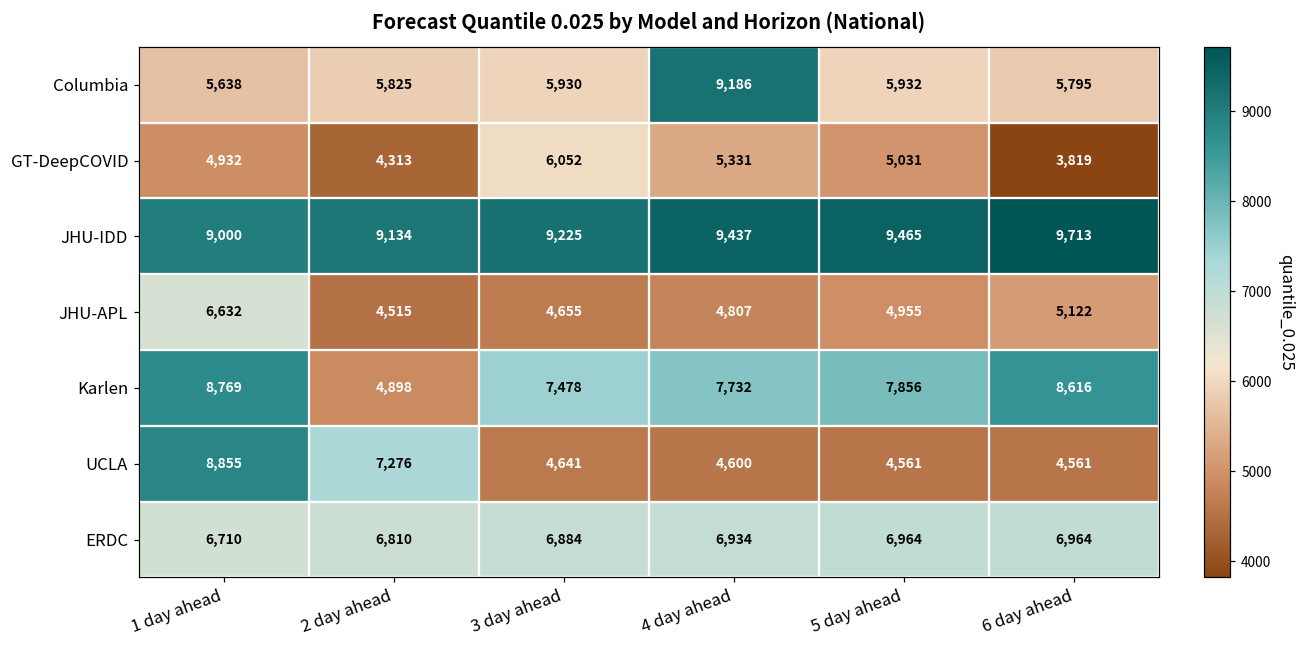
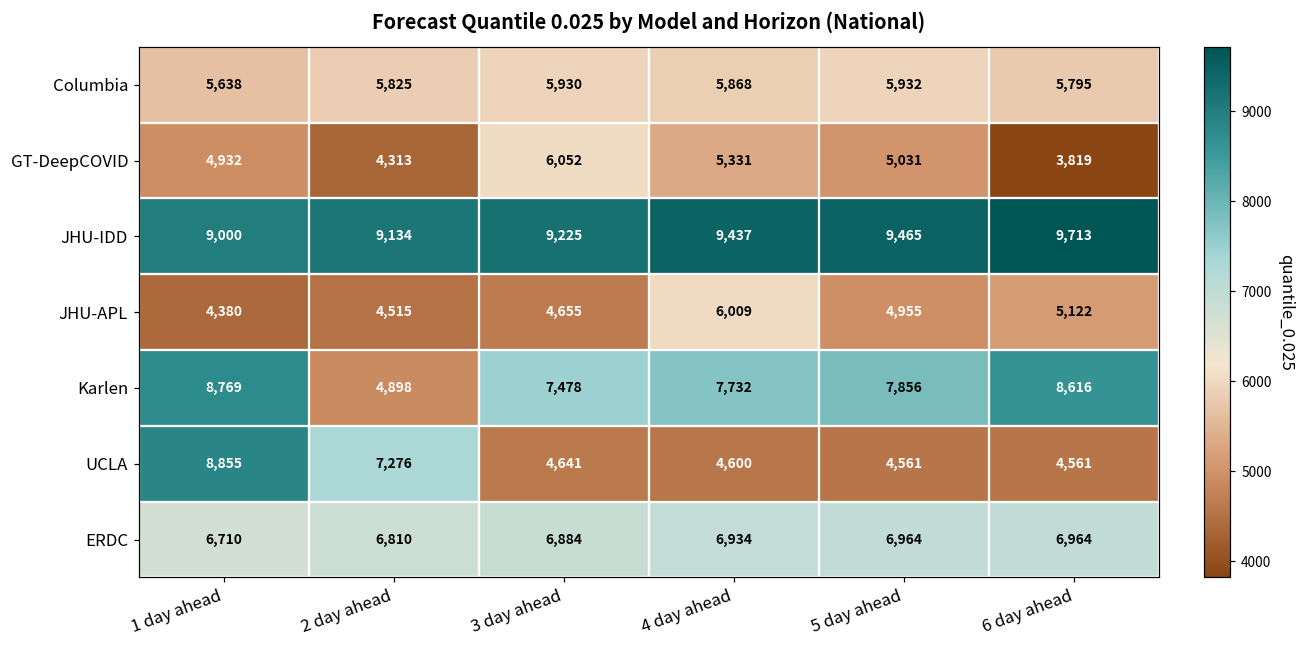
  {
    "Columbia": {
      "1 day ahead": "5,638",
      "2 day ahead": "5,825",
      "3 day ahead": "5,930",
-     "4 day ahead": "9,186",
+     "4 day ahead": "5,868",
      "5 day ahead": "5,932",
      "6 day ahead": "5,795"
    },
    "GT-DeepCOVID": {
      "1 day ahead": "4,932",
      "2 day ahead": "4,313",
      "3 day ahead": "6,052",
      "4 day ahead": "5,331",
      "5 day ahead": "5,031",
      "6 day ahead": "3,819"
    },
    "JHU-IDD": {
      "1 day ahead": "9,000",
      "2 day ahead": "9,134",
      "3 day ahead": "9,225",
      "4 day ahead": "9,437",
      "5 day ahead": "9,465",
      "6 day ahead": "9,713"
    },
    "JHU-APL": {
-     "1 day ahead": "6,632",
+     "1 day ahead": "4,380",
      "2 day ahead": "4,515",
      "3 day ahead": "4,655",
-     "4 day ahead": "4,807",
+     "4 day ahead": "6,009",
      "5 day ahead": "4,955",
      "6 day ahead": "5,122"
    },
    "Karlen": {
      "1 day ahead": "8,769",
      "2 day ahead": "4,898",
      "3 day ahead": "7,478",
      "4 day ahead": "7,732",
      "5 day ahead": "7,856",
      "6 day ahead": "8,616"
    },
    "UCLA": {
      "1 day ahead": "8,855",
      "2 day ahead": "7,276",
      "3 day ahead": "4,641",
      "4 day ahead": "4,600",
      "5 day ahead": "4,561",
      "6 day ahead": "4,561"
    },
    "ERDC": {
      "1 day ahead": "6,710",
      "2 day ahead": "6,810",
      "3 day ahead": "6,884",
      "4 day ahead": "6,934",
      "5 day ahead": "6,964",
      "6 day ahead": "6,964"
    }
  }
